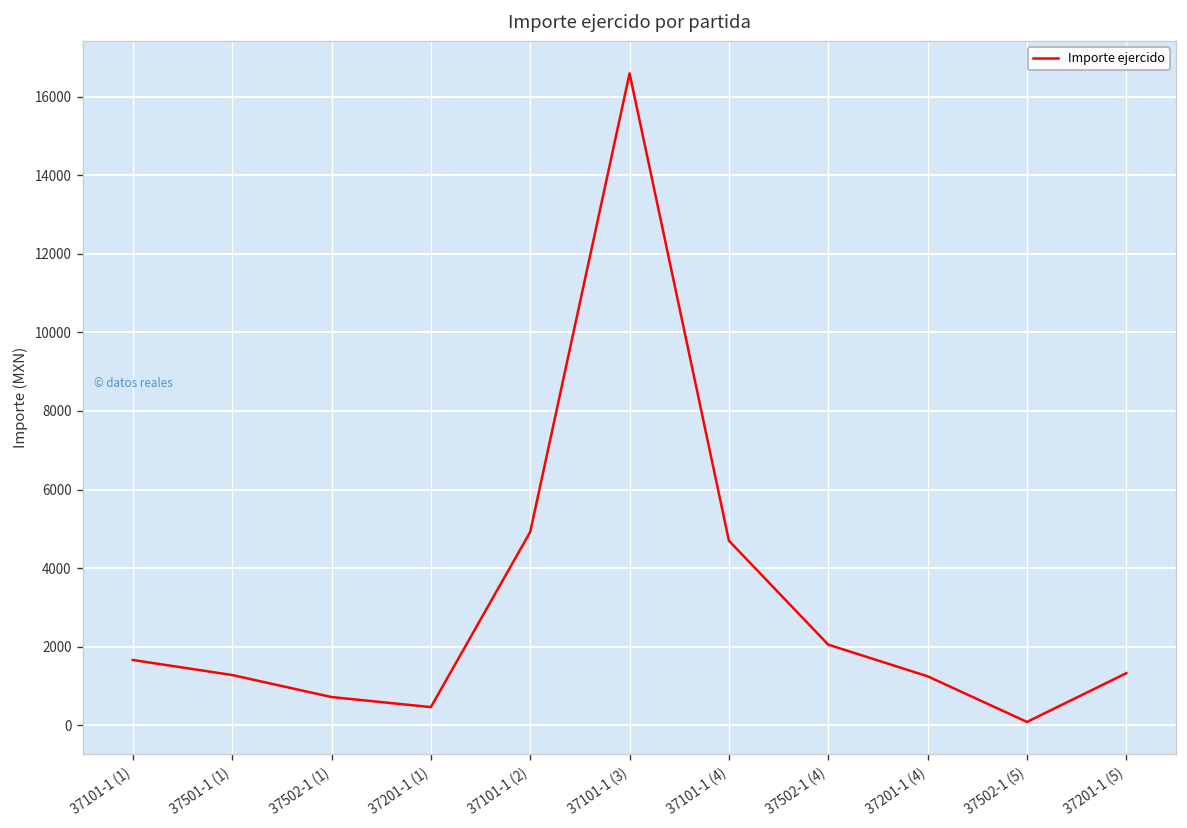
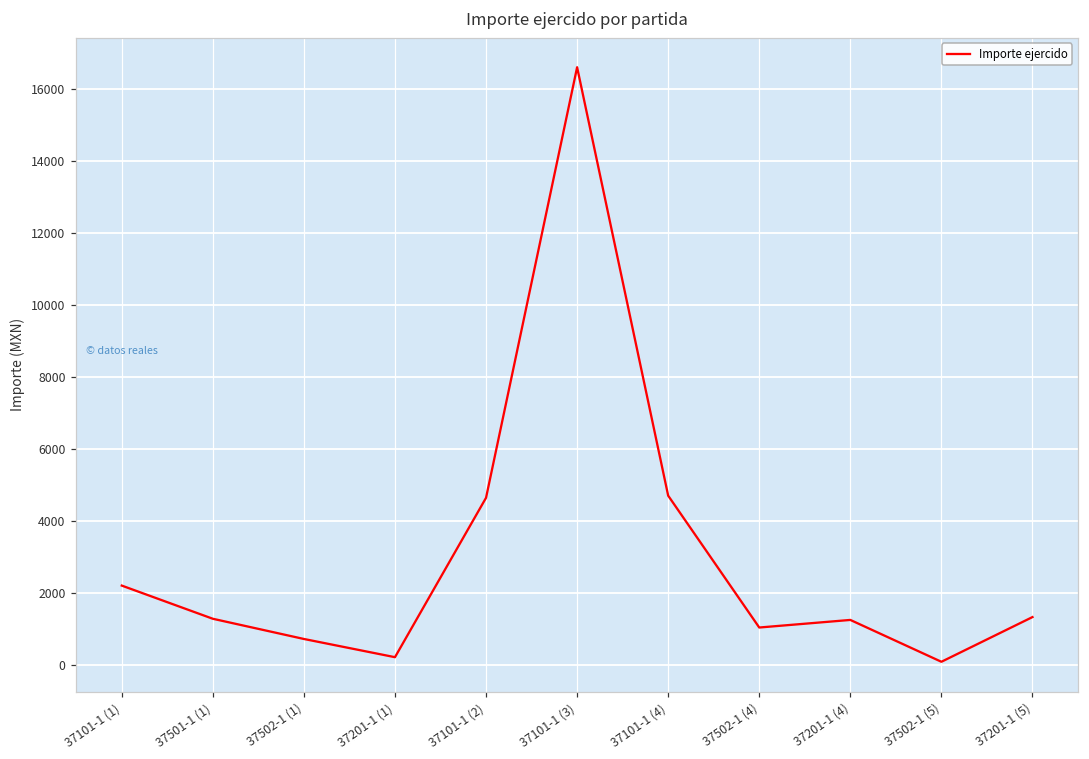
  {
-   "37101-1 (1)": 1700,
+   "37101-1 (1)": 2200,
    "37501-1 (1)": 1300,
    "37502-1 (1)": 700,
-   "37201-1 (1)": 500,
-   "37101-1 (2)": 4900,
+   "37201-1 (1)": 200,
+   "37101-1 (2)": 4600,
    "37101-1 (3)": 16600,
    "37101-1 (4)": 4700,
-   "37502-1 (4)": 2100,
+   "37502-1 (4)": 1000,
    "37201-1 (4)": 1200,
    "37502-1 (5)": 100,
    "37201-1 (5)": 1300
  }
